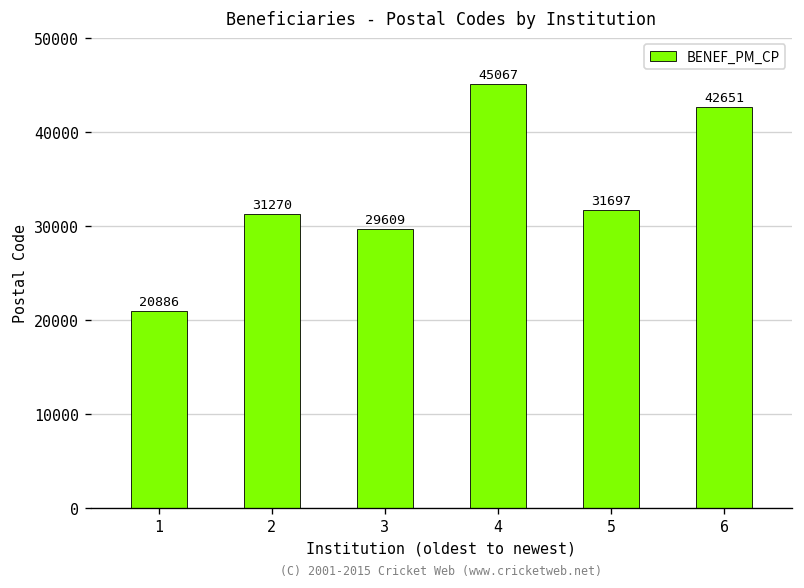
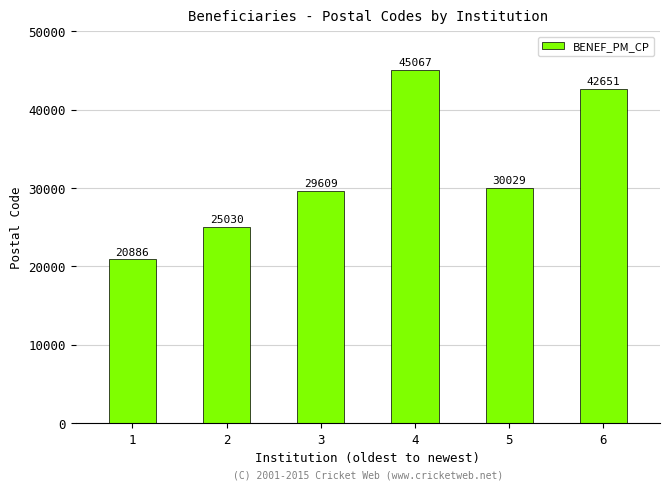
  {
    "1": 20886,
-   "2": 31270,
+   "2": 25030,
    "3": 29609,
    "4": 45067,
-   "5": 31697,
+   "5": 30029,
    "6": 42651
  }
